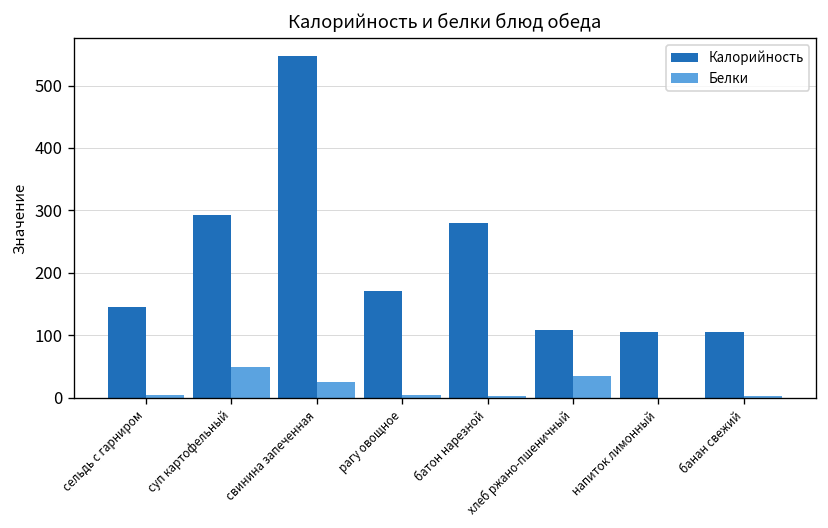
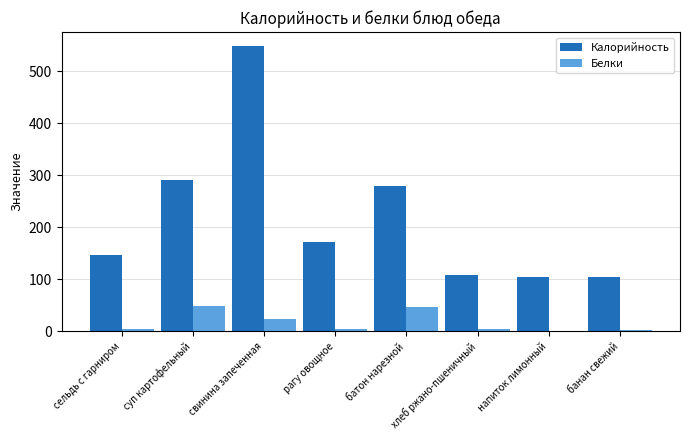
  {
    "Калорийность": {
      "сельдь с гарниром": 150,
      "суп картофельный": 290,
      "свинина запеченная": 550,
      "рагу овощное": 170,
      "батон нарезной": 280,
      "хлеб ржано-пшеничный": 110,
      "напиток лимонный": 110,
      "банан свежий": 110
    },
    "Белки": {
      "суп картофельный": 50,
      "свинина запеченная": 20,
-     "батон нарезной": 0,
-     "хлеб ржано-пшеничный": 30
+     "батон нарезной": 50,
+     "хлеб ржано-пшеничный": 0
    }
  }
